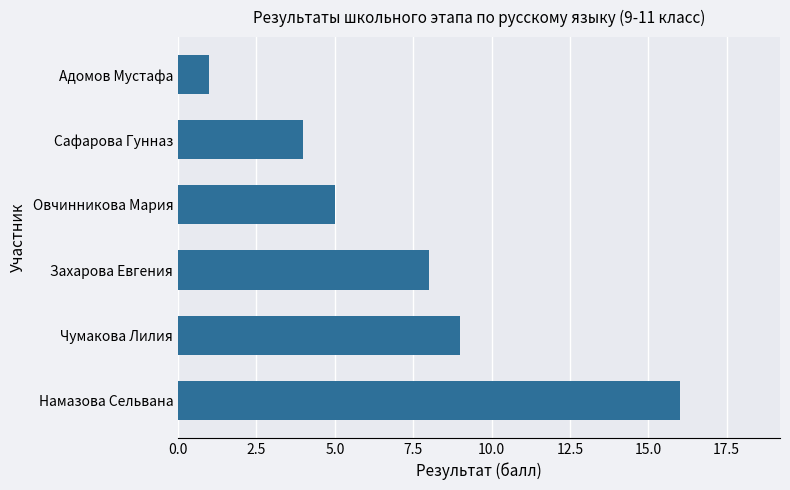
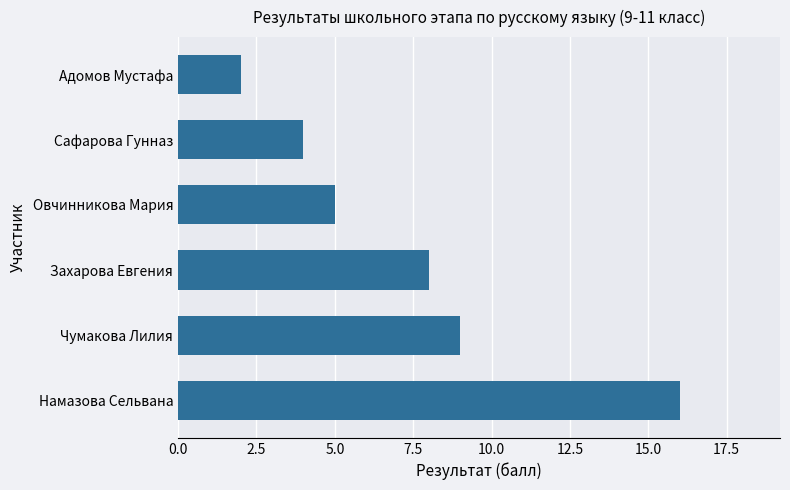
  {
-   "Адомов Мустафа": 1,
+   "Адомов Мустафа": 2,
    "Сафарова Гунназ": 4,
    "Овчинникова Мария": 5,
    "Захарова Евгения": 8,
    "Чумакова Лилия": 9,
    "Намазова Сельвана": 16
  }
